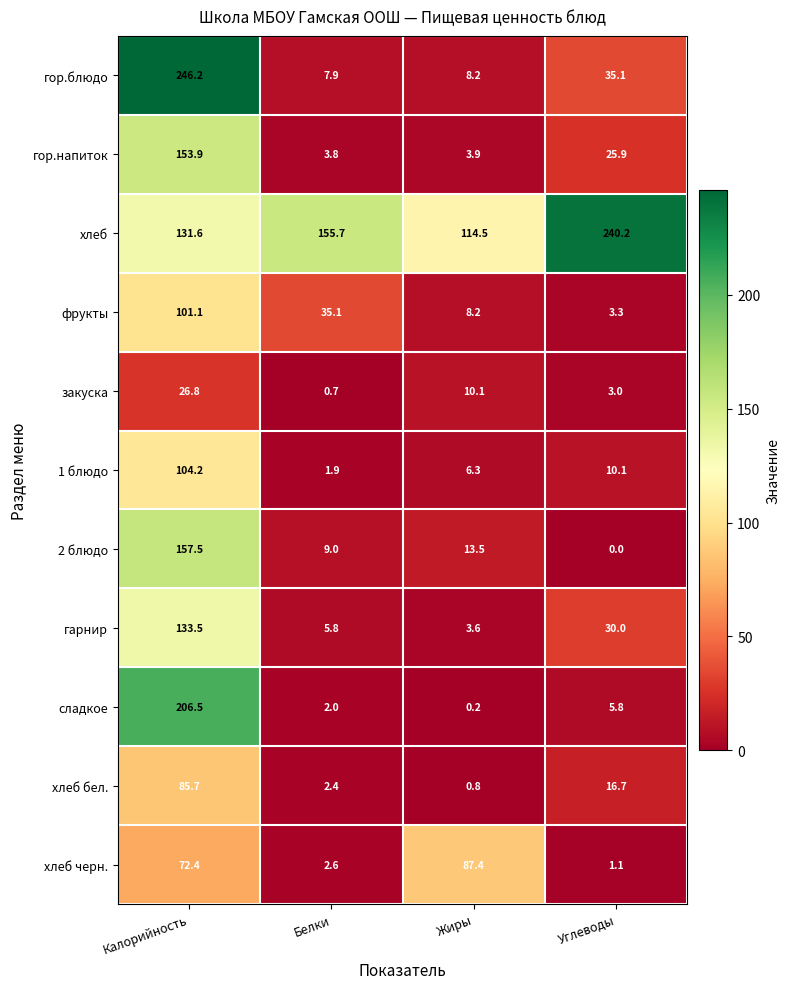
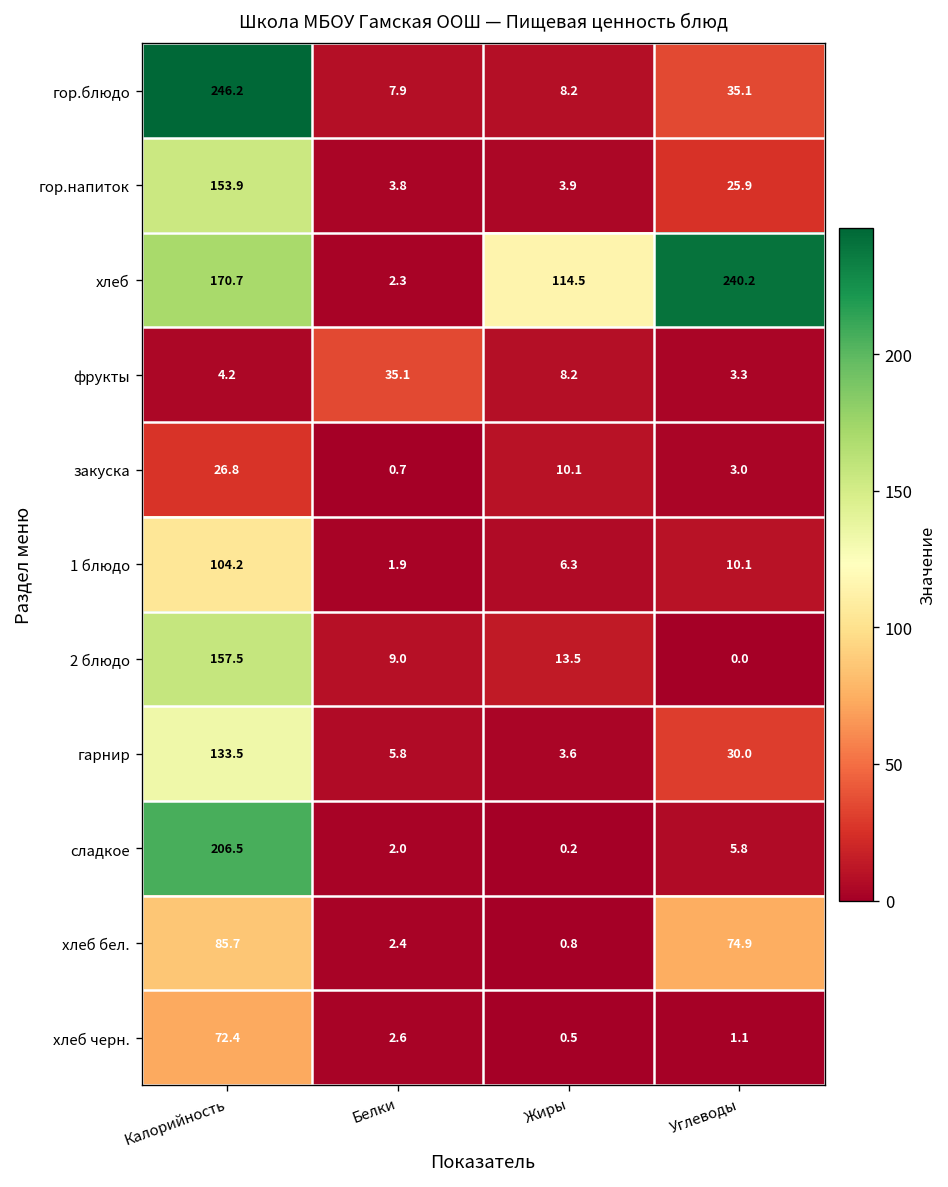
  {
    "гор.блюдо": {
      "Калорийность": 246.2,
      "Белки": 7.9,
      "Жиры": 8.2,
      "Углеводы": 35.1
    },
    "гор.напиток": {
      "Калорийность": 153.9,
      "Белки": 3.8,
      "Жиры": 3.9,
      "Углеводы": 25.9
    },
    "хлеб": {
-     "Калорийность": 131.6,
-     "Белки": 155.7,
+     "Калорийность": 170.7,
+     "Белки": 2.3,
      "Жиры": 114.5,
      "Углеводы": 240.2
    },
    "фрукты": {
-     "Калорийность": 101.1,
+     "Калорийность": 4.2,
      "Белки": 35.1,
      "Жиры": 8.2,
      "Углеводы": 3.3
    },
    "закуска": {
      "Калорийность": 26.8,
      "Белки": 0.7,
      "Жиры": 10.1,
      "Углеводы": 3.0
    },
    "1 блюдо": {
      "Калорийность": 104.2,
      "Белки": 1.9,
      "Жиры": 6.3,
      "Углеводы": 10.1
    },
    "2 блюдо": {
      "Калорийность": 157.5,
      "Белки": 9.0,
      "Жиры": 13.5,
      "Углеводы": 0.0
    },
    "гарнир": {
      "Калорийность": 133.5,
      "Белки": 5.8,
      "Жиры": 3.6,
      "Углеводы": 30.0
    },
    "сладкое": {
      "Калорийность": 206.5,
      "Белки": 2.0,
      "Жиры": 0.2,
      "Углеводы": 5.8
    },
    "хлеб бел.": {
      "Калорийность": 85.7,
      "Белки": 2.4,
      "Жиры": 0.8,
-     "Углеводы": 16.7
+     "Углеводы": 74.9
    },
    "хлеб черн.": {
      "Калорийность": 72.4,
      "Белки": 2.6,
-     "Жиры": 87.4,
+     "Жиры": 0.5,
      "Углеводы": 1.1
    }
  }
